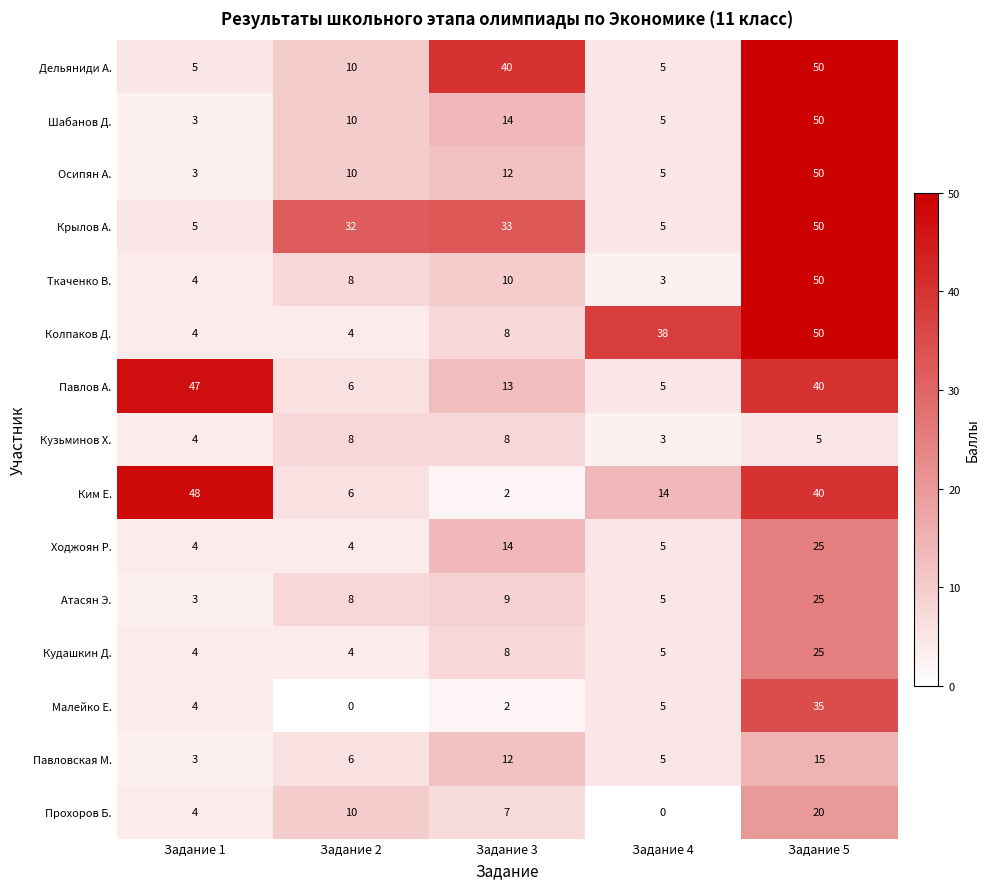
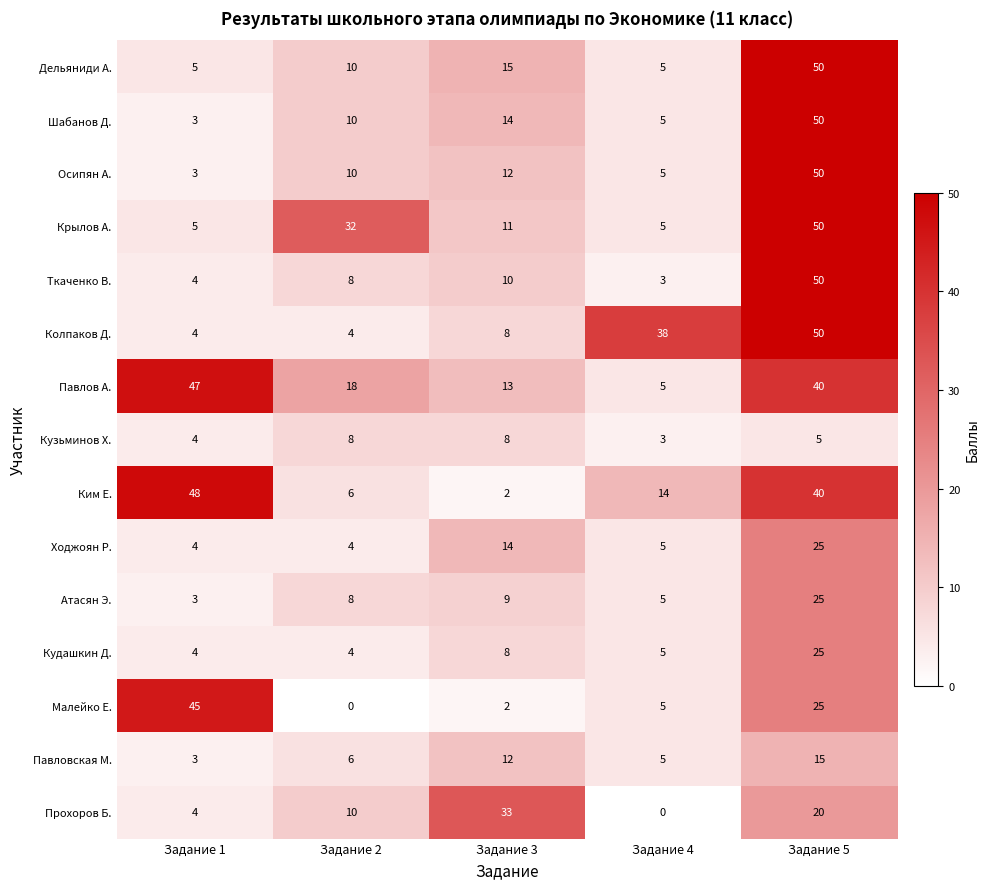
  {
    "Дельяниди А.": {
      "Задание 1": 5,
      "Задание 2": 10,
-     "Задание 3": 40,
+     "Задание 3": 15,
      "Задание 4": 5,
      "Задание 5": 50
    },
    "Шабанов Д.": {
      "Задание 1": 3,
      "Задание 2": 10,
      "Задание 3": 14,
      "Задание 4": 5,
      "Задание 5": 50
    },
    "Осипян А.": {
      "Задание 1": 3,
      "Задание 2": 10,
      "Задание 3": 12,
      "Задание 4": 5,
      "Задание 5": 50
    },
    "Крылов А.": {
      "Задание 1": 5,
      "Задание 2": 32,
-     "Задание 3": 33,
+     "Задание 3": 11,
      "Задание 4": 5,
      "Задание 5": 50
    },
    "Ткаченко В.": {
      "Задание 1": 4,
      "Задание 2": 8,
      "Задание 3": 10,
      "Задание 4": 3,
      "Задание 5": 50
    },
    "Колпаков Д.": {
      "Задание 1": 4,
      "Задание 2": 4,
      "Задание 3": 8,
      "Задание 4": 38,
      "Задание 5": 50
    },
    "Павлов А.": {
      "Задание 1": 47,
-     "Задание 2": 6,
+     "Задание 2": 18,
      "Задание 3": 13,
      "Задание 4": 5,
      "Задание 5": 40
    },
    "Кузьминов Х.": {
      "Задание 1": 4,
      "Задание 2": 8,
      "Задание 3": 8,
      "Задание 4": 3,
      "Задание 5": 5
    },
    "Ким Е.": {
      "Задание 1": 48,
      "Задание 2": 6,
      "Задание 3": 2,
      "Задание 4": 14,
      "Задание 5": 40
    },
    "Ходжоян Р.": {
      "Задание 1": 4,
      "Задание 2": 4,
      "Задание 3": 14,
      "Задание 4": 5,
      "Задание 5": 25
    },
    "Атасян Э.": {
      "Задание 1": 3,
      "Задание 2": 8,
      "Задание 3": 9,
      "Задание 4": 5,
      "Задание 5": 25
    },
    "Кудашкин Д.": {
      "Задание 1": 4,
      "Задание 2": 4,
      "Задание 3": 8,
      "Задание 4": 5,
      "Задание 5": 25
    },
    "Малейко Е.": {
-     "Задание 1": 4,
+     "Задание 1": 45,
      "Задание 2": 0,
      "Задание 3": 2,
      "Задание 4": 5,
-     "Задание 5": 35
+     "Задание 5": 25
    },
    "Павловская М.": {
      "Задание 1": 3,
      "Задание 2": 6,
      "Задание 3": 12,
      "Задание 4": 5,
      "Задание 5": 15
    },
    "Прохоров Б.": {
      "Задание 1": 4,
      "Задание 2": 10,
-     "Задание 3": 7,
+     "Задание 3": 33,
      "Задание 4": 0,
      "Задание 5": 20
    }
  }
